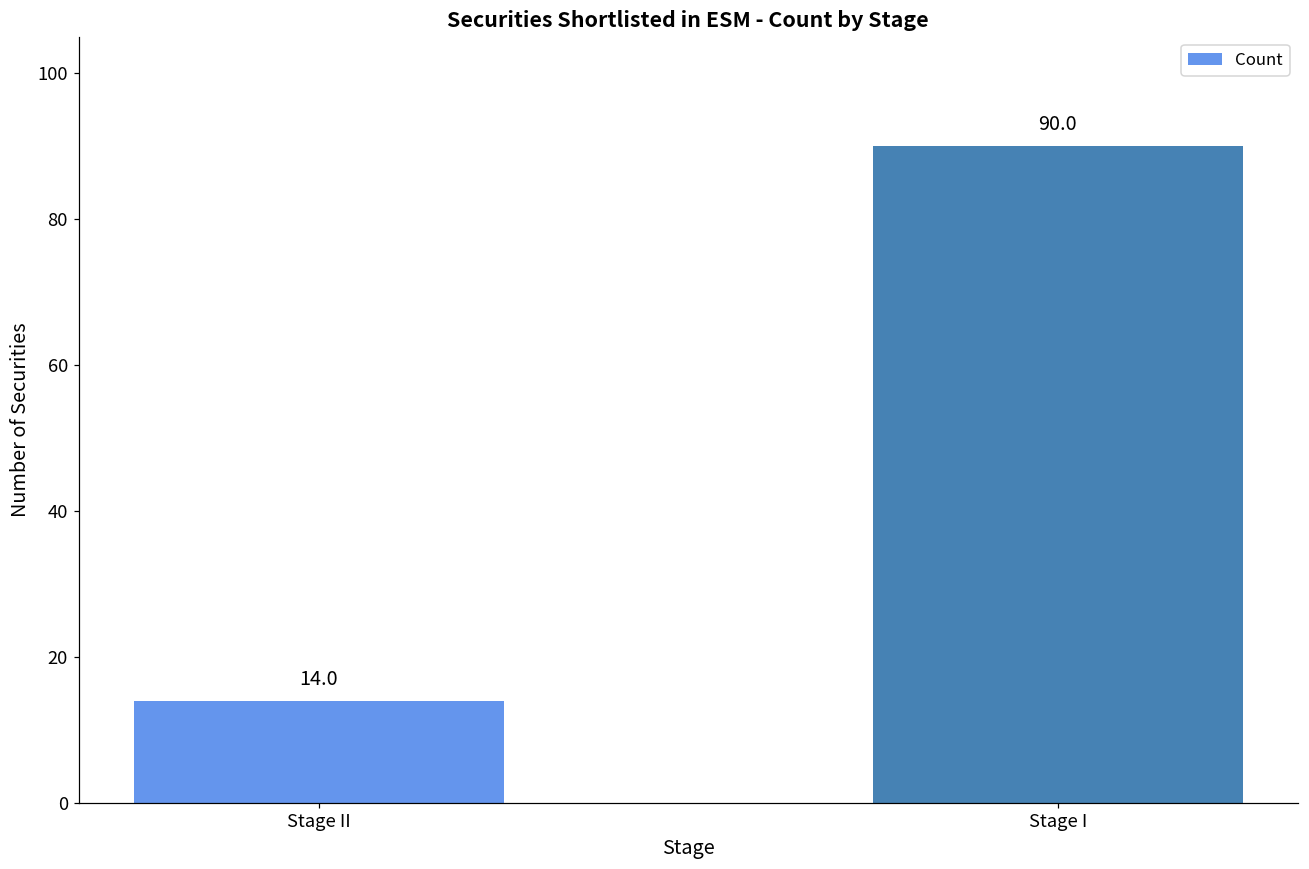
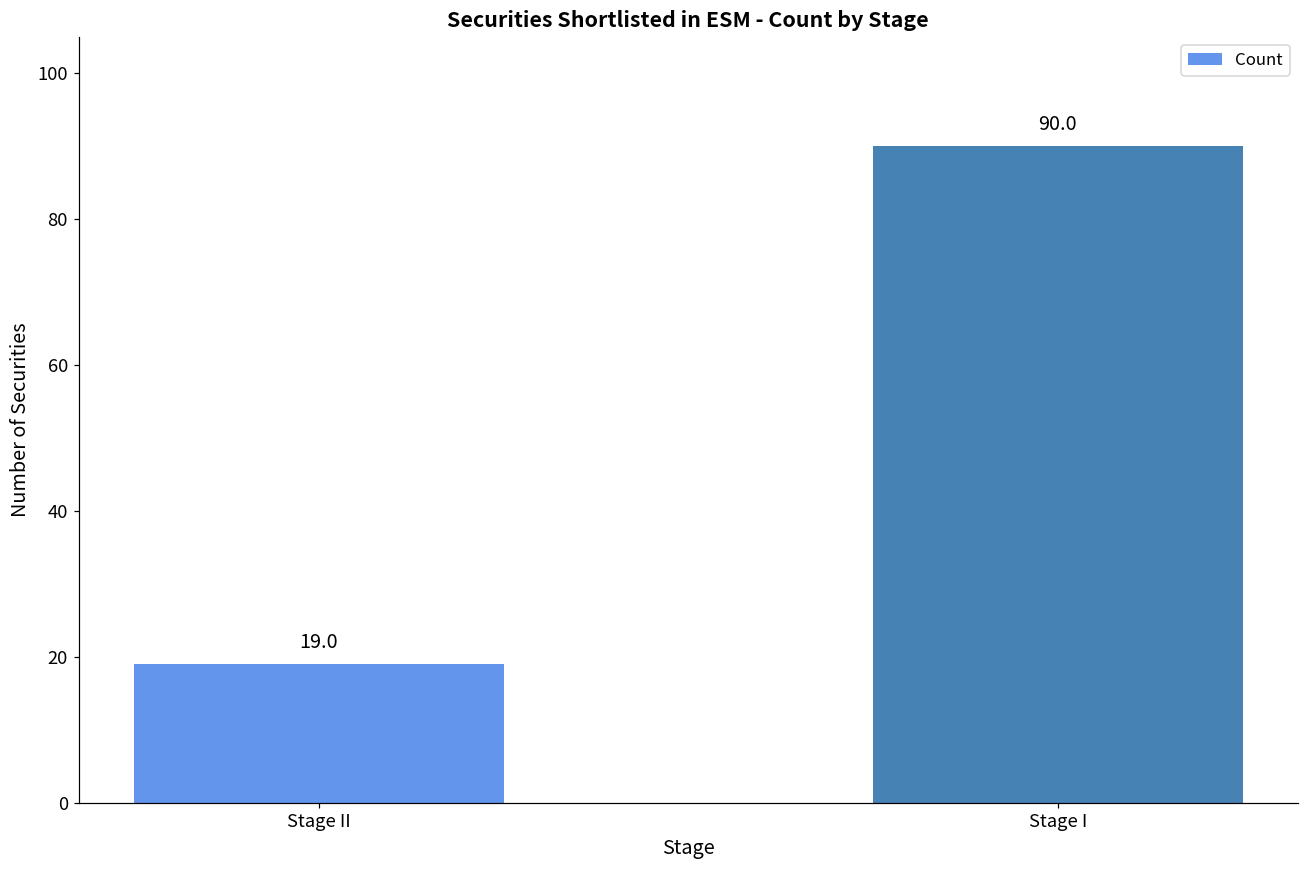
  {
-   "Stage II": 14.0,
+   "Stage II": 19.0,
    "Stage I": 90.0
  }
